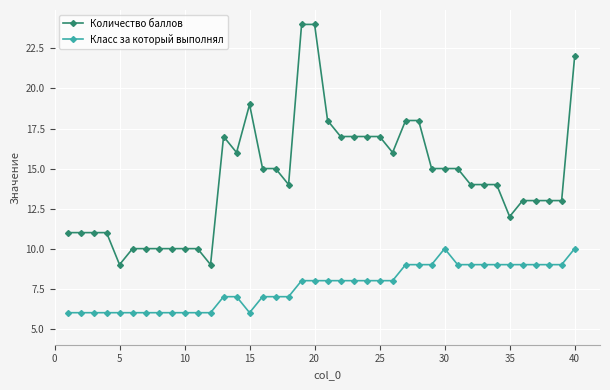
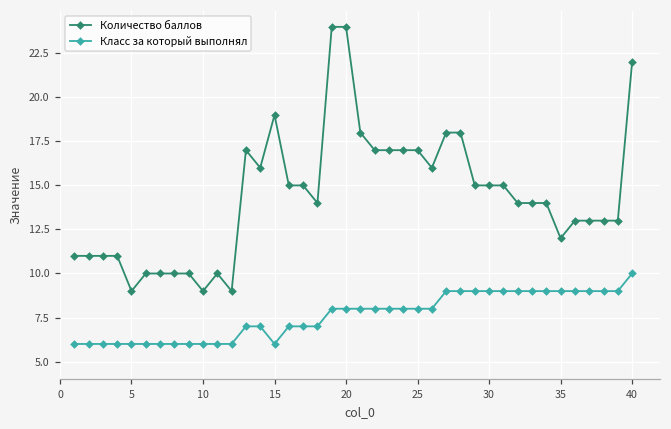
  {
    "Количество баллов": {
      "5": 9,
-     "10": 10,
+     "10": 9,
      "15": 19,
      "20": 24,
      "25": 17,
      "30": 15,
      "35": 12,
      "40": 22
    },
    "Класс за который выполнял": {
      "5": 6,
      "10": 6,
      "15": 6,
      "20": 8,
      "25": 8,
-     "30": 10,
+     "30": 9,
      "35": 9,
      "40": 10
    }
  }
